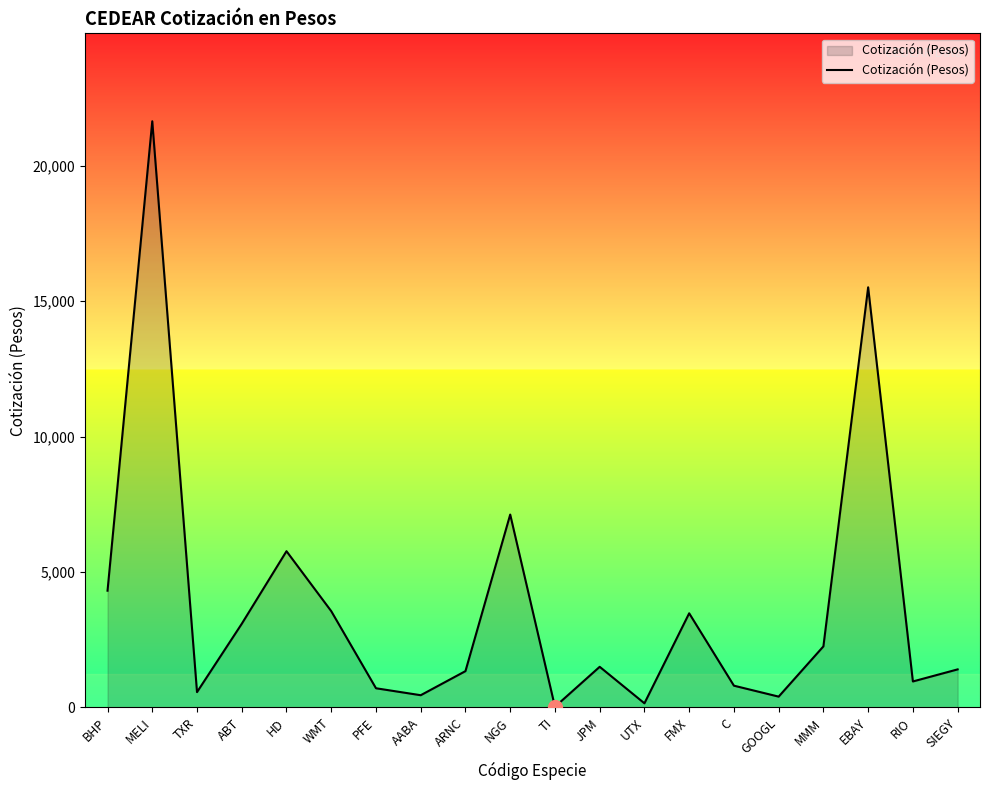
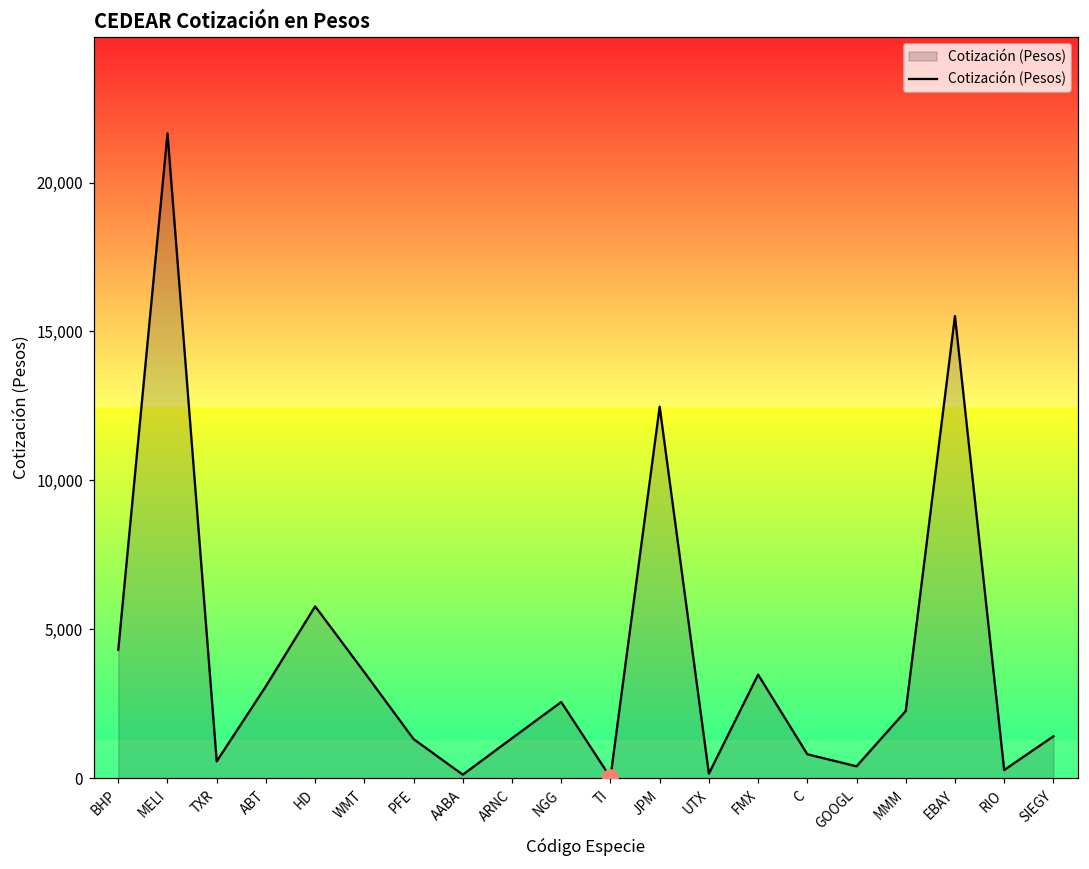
  {
    "Cotización (Pesos)": {
      "BHP": "4,300",
      "MELI": "21,700",
      "TXR": "600",
      "ABT": "3,100",
      "HD": "5,800",
      "WMT": "3,600",
-     "PFE": "700",
-     "AABA": "500",
+     "PFE": "1,300",
+     "AABA": "100",
      "ARNC": "1,300",
-     "NGG": "7,100",
-     "JPM": "1,500",
+     "NGG": "2,600",
+     "JPM": "12,500",
      "UTX": "200",
      "FMX": "3,500",
      "C": "800",
      "GOOGL": "400",
      "MMM": "2,300",
      "EBAY": "15,500",
-     "RIO": "1,000",
+     "RIO": "300",
      "SIEGY": "1,400"
    }
  }
